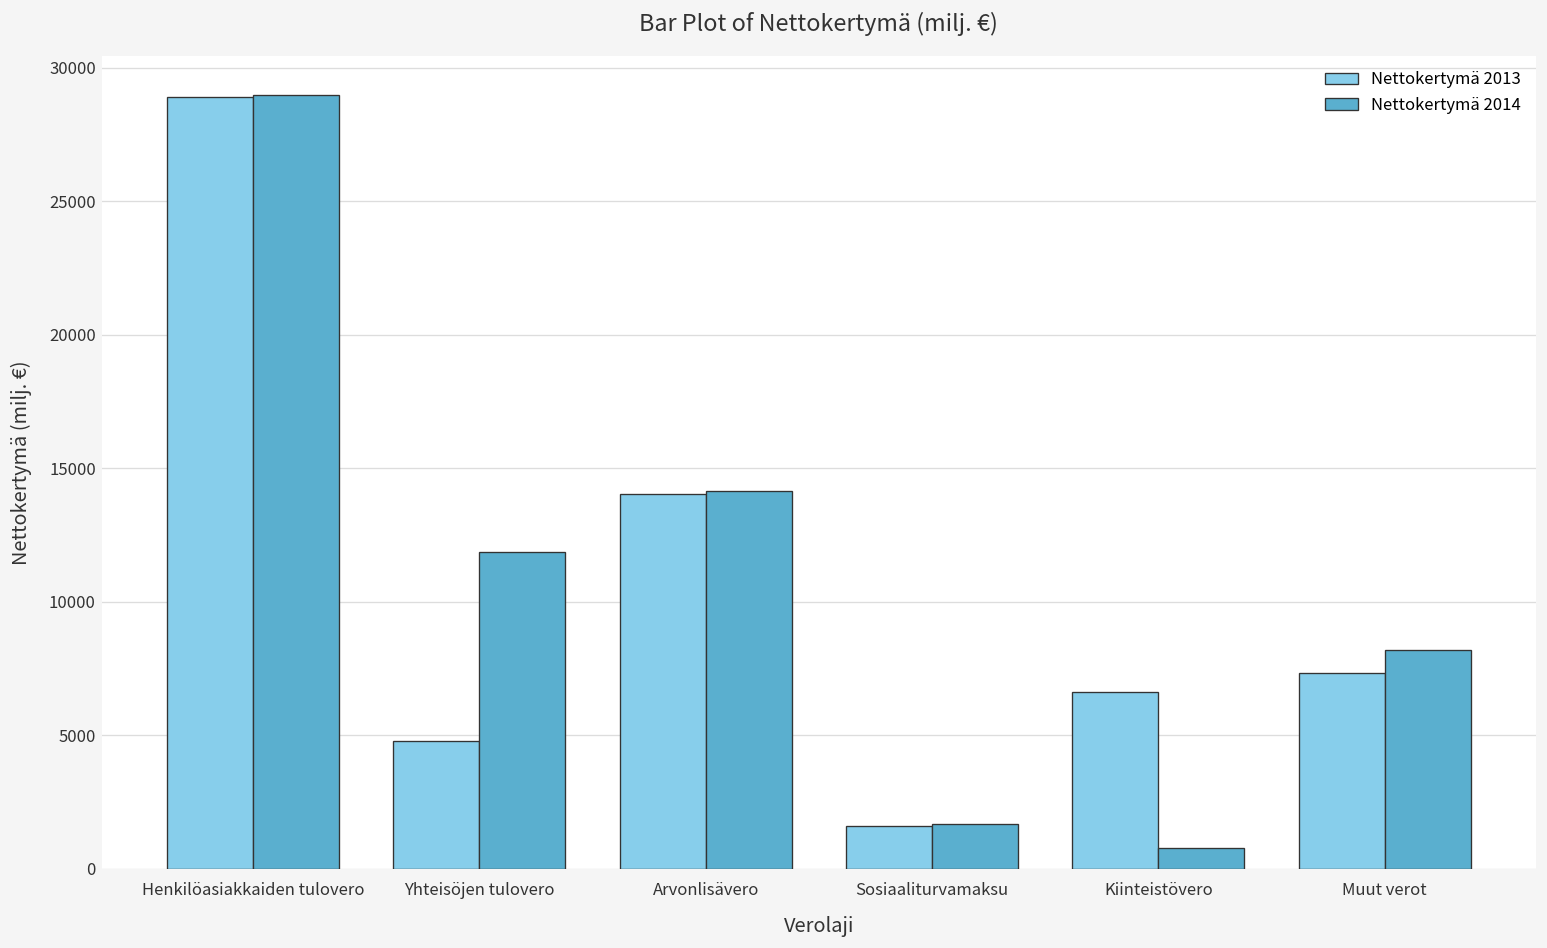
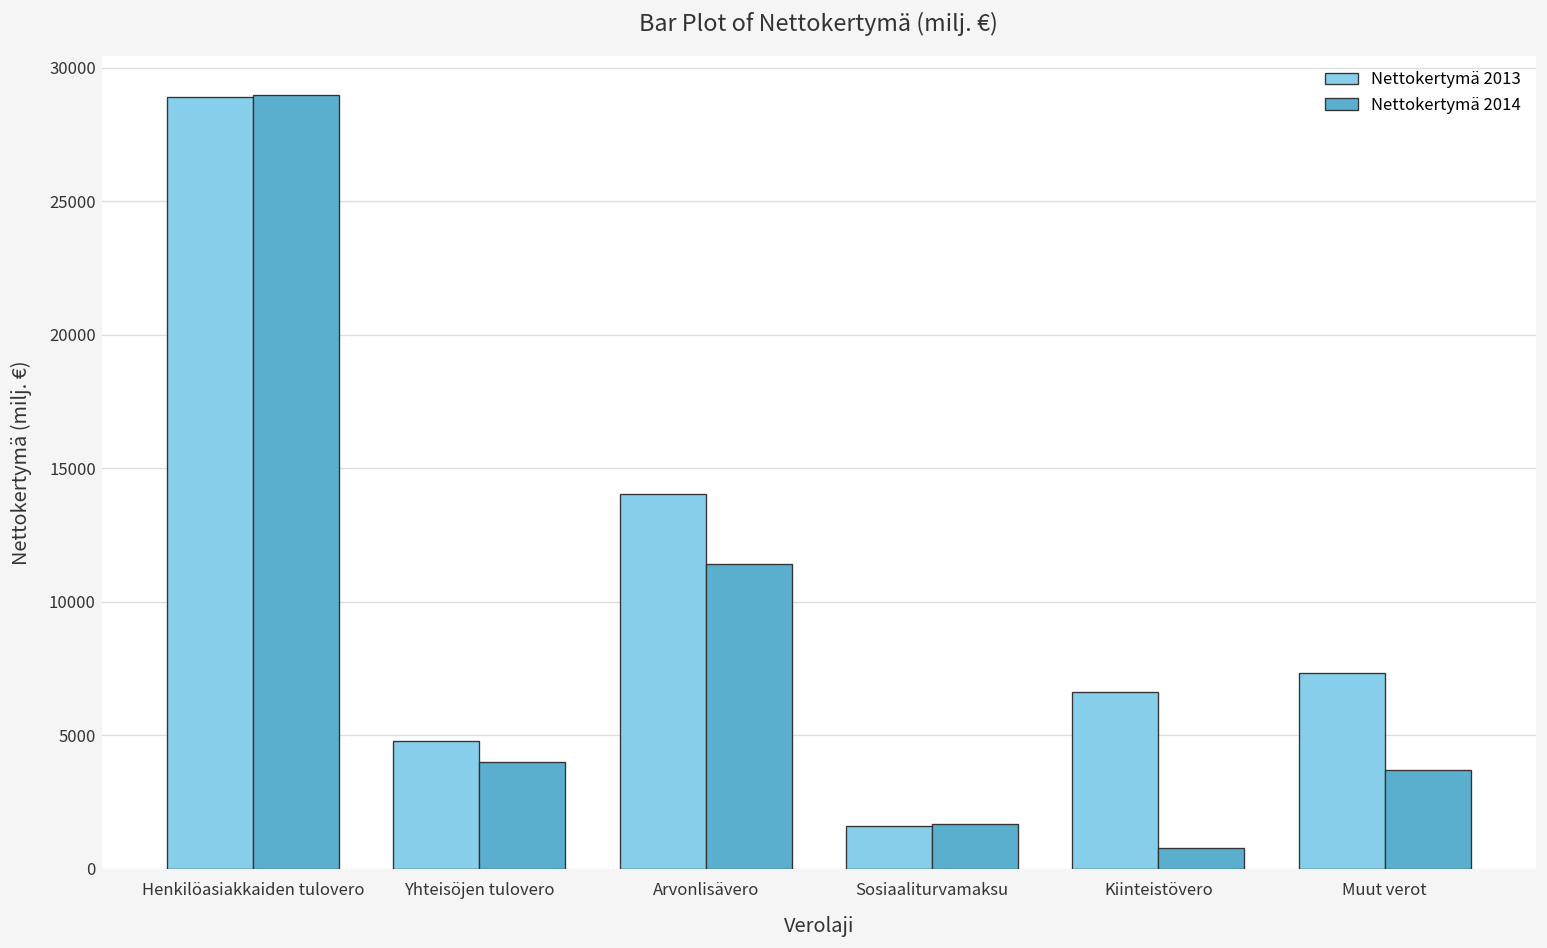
  {
    "Nettokertymä 2013": {
      "Henkilöasiakkaiden tulovero": 28900,
      "Yhteisöjen tulovero": 4800,
      "Arvonlisävero": 14000,
      "Sosiaaliturvamaksu": 1600,
      "Kiinteistövero": 6600,
      "Muut verot": 7300
    },
    "Nettokertymä 2014": {
      "Henkilöasiakkaiden tulovero": 29000,
-     "Yhteisöjen tulovero": 11800,
-     "Arvonlisävero": 14100,
+     "Yhteisöjen tulovero": 4000,
+     "Arvonlisävero": 11400,
      "Sosiaaliturvamaksu": 1700,
      "Kiinteistövero": 800,
-     "Muut verot": 8200
+     "Muut verot": 3700
    }
  }
